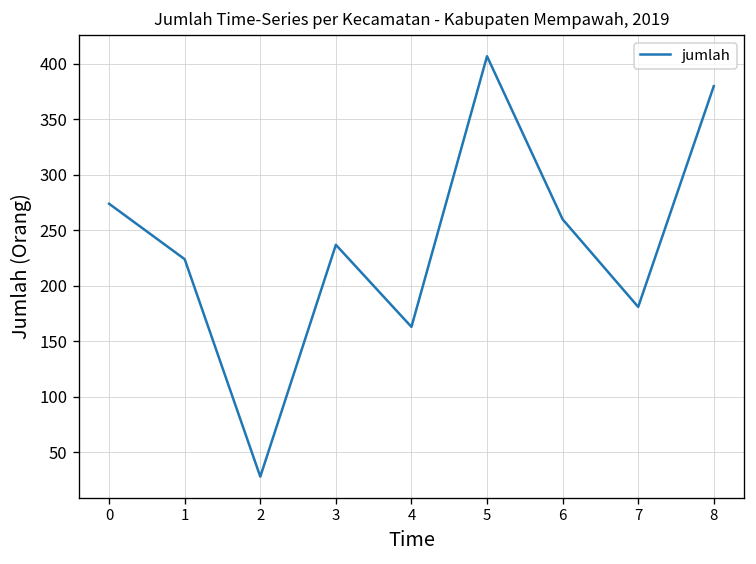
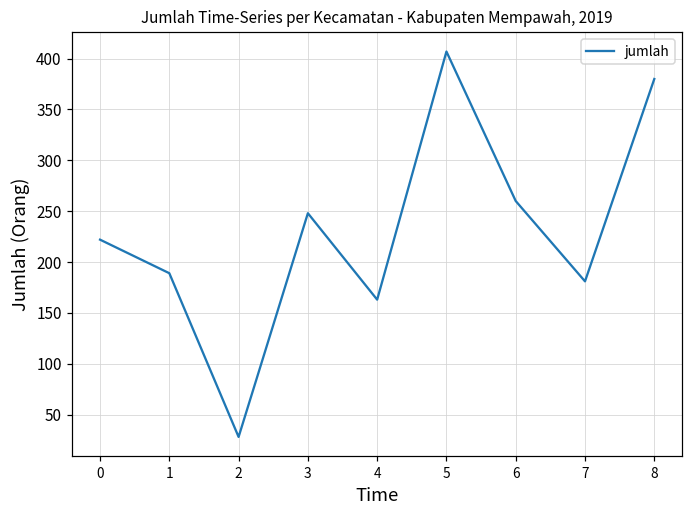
  {
-   "0": 270,
-   "1": 220,
+   "0": 220,
+   "1": 190,
    "2": 30,
-   "3": 240,
+   "3": 250,
    "4": 160,
    "5": 410,
    "6": 260,
    "7": 180,
    "8": 380
  }
